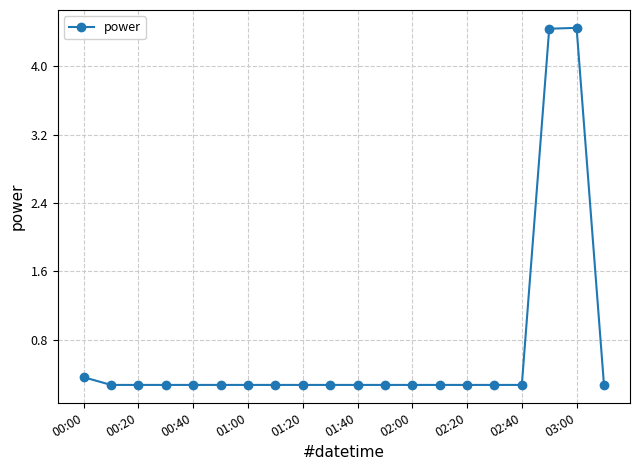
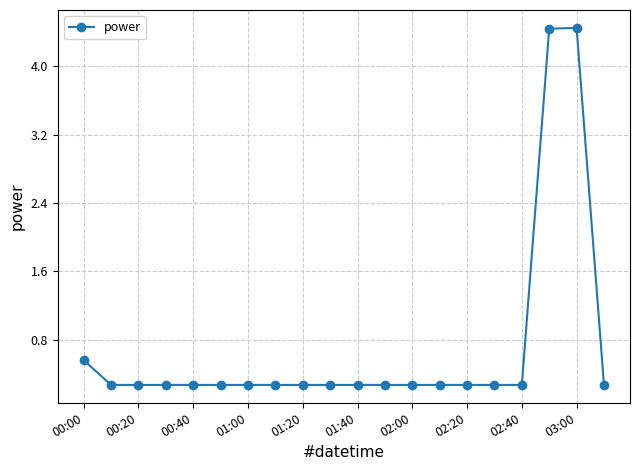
  {
-   "00:00": 0.4,
+   "00:00": 0.6,
    "00:20": 0.3,
    "00:40": 0.3,
    "01:00": 0.3,
    "01:20": 0.3,
    "01:40": 0.3,
    "02:00": 0.3,
    "02:20": 0.3,
    "02:40": 0.3,
    "03:00": 4.5
  }
